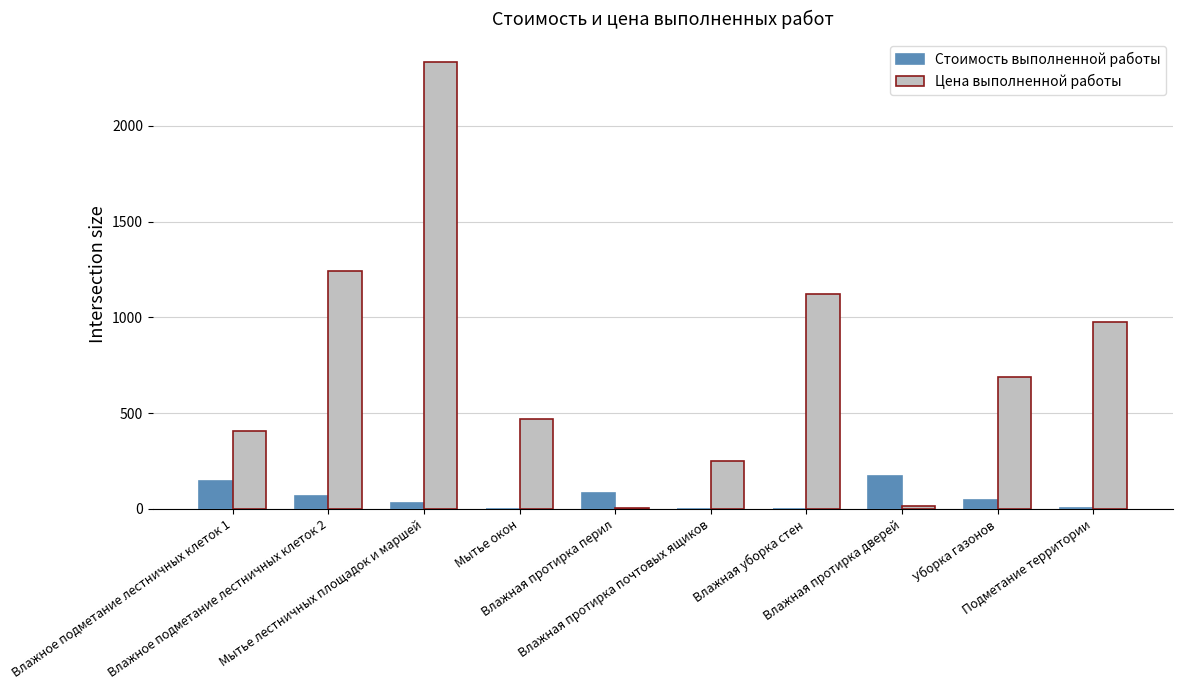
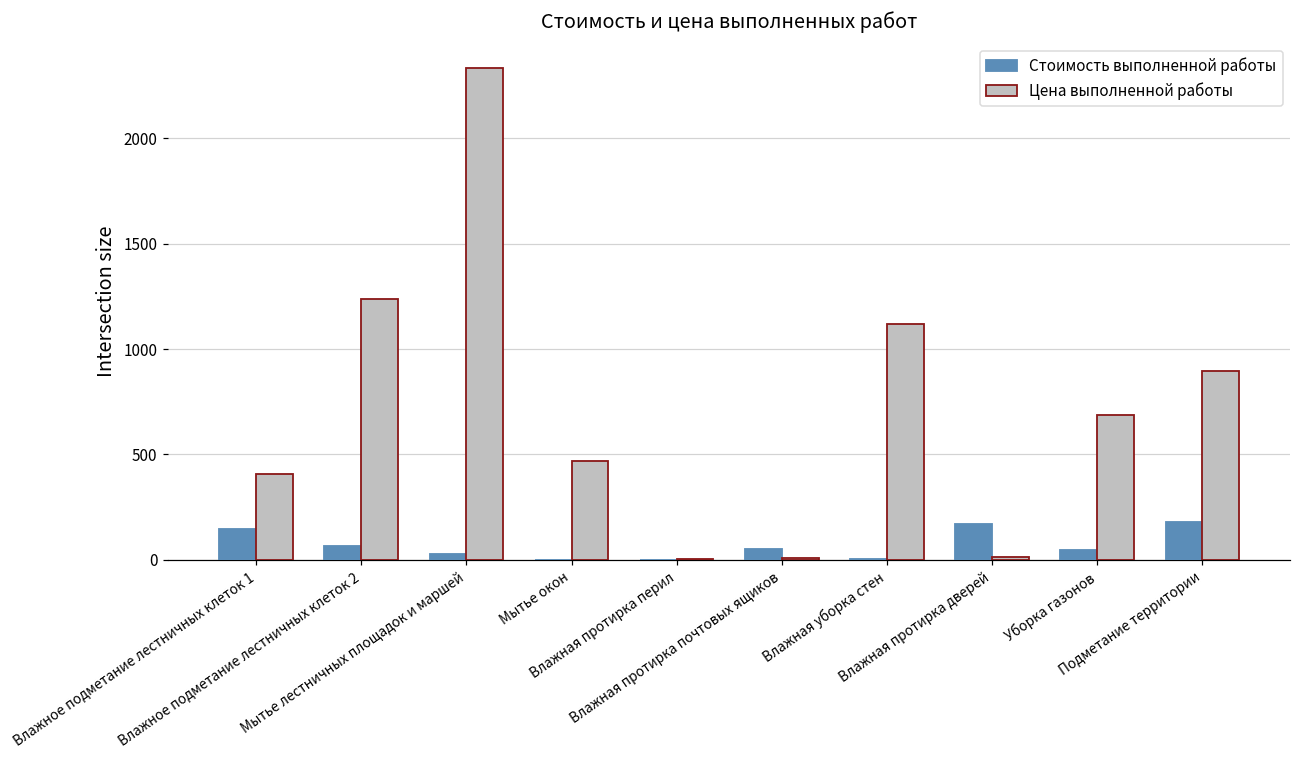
  {
    "Стоимость выполненной работы": {
      "Влажное подметание лестничных клеток 1": 140,
      "Влажное подметание лестничных клеток 2": 70,
      "Мытье лестничных площадок и маршей": 30,
-     "Влажная протирка перил": 80,
-     "Влажная протирка почтовых ящиков": 0,
+     "Влажная протирка перил": 0,
+     "Влажная протирка почтовых ящиков": 50,
      "Влажная протирка дверей": 170,
      "Уборка газонов": 50,
-     "Подметание территории": 10
+     "Подметание территории": 180
    },
    "Цена выполненной работы": {
      "Влажное подметание лестничных клеток 1": 410,
      "Влажное подметание лестничных клеток 2": 1240,
      "Мытье лестничных площадок и маршей": 2340,
      "Мытье окон": 470,
-     "Влажная протирка почтовых ящиков": 250,
+     "Влажная протирка почтовых ящиков": 10,
      "Влажная уборка стен": 1120,
      "Влажная протирка дверей": 10,
      "Уборка газонов": 690,
-     "Подметание территории": 970
+     "Подметание территории": 900
    }
  }
